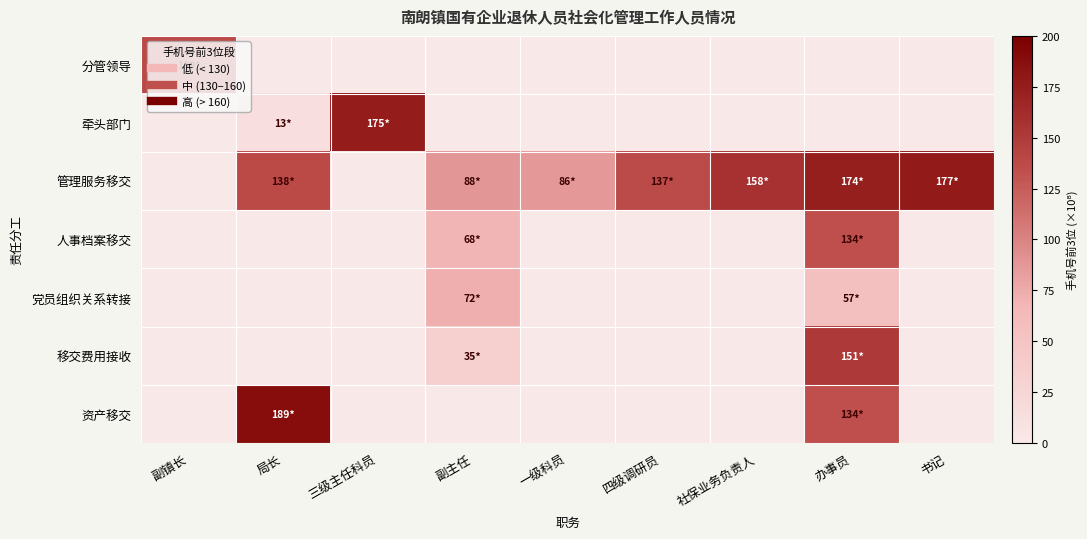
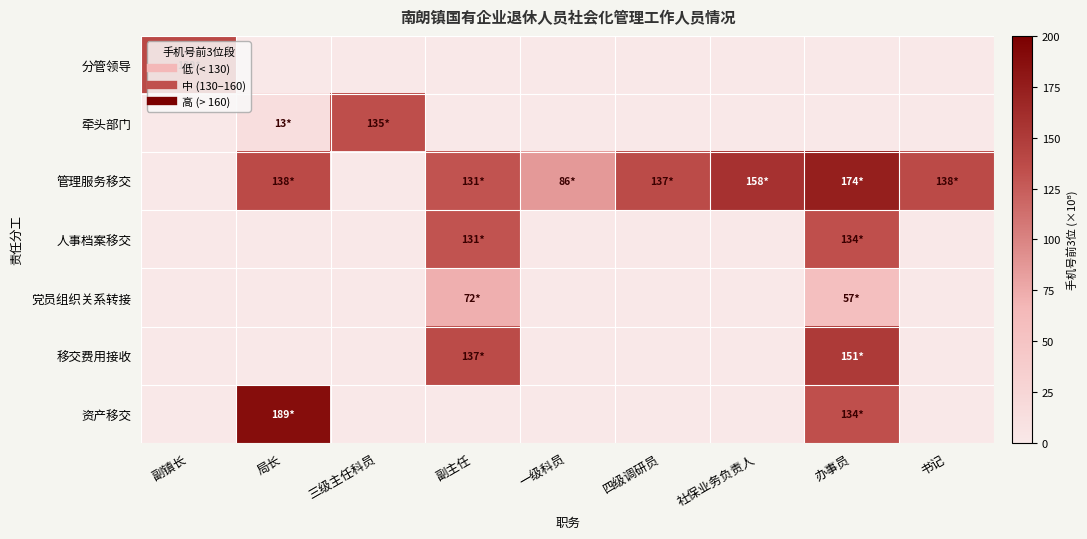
  {
    "牵头部门": {
      "局长": "13*",
-     "三级主任科员": "175*"
+     "三级主任科员": "135*"
    },
    "管理服务移交": {
      "局长": "138*",
-     "副主任": "88*",
+     "副主任": "131*",
      "一级科员": "86*",
      "四级调研员": "137*",
      "社保业务负责人": "158*",
      "办事员": "174*",
-     "书记": "177*"
+     "书记": "138*"
    },
    "人事档案移交": {
-     "副主任": "68*",
+     "副主任": "131*",
      "办事员": "134*"
    },
    "党员组织关系转接": {
      "副主任": "72*",
      "办事员": "57*"
    },
    "移交费用接收": {
-     "副主任": "35*",
+     "副主任": "137*",
      "办事员": "151*"
    },
    "资产移交": {
      "局长": "189*",
      "办事员": "134*"
    }
  }
